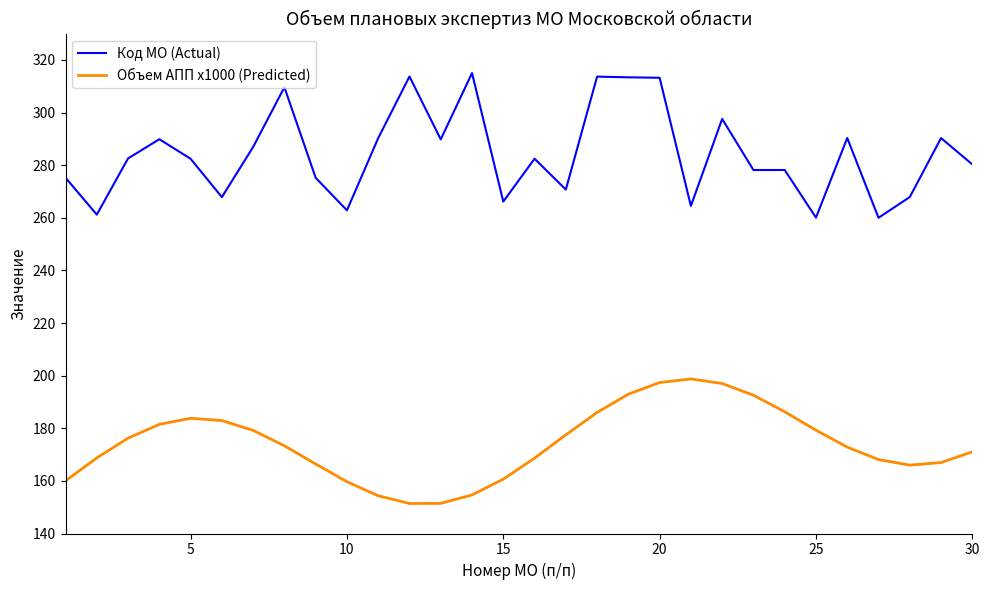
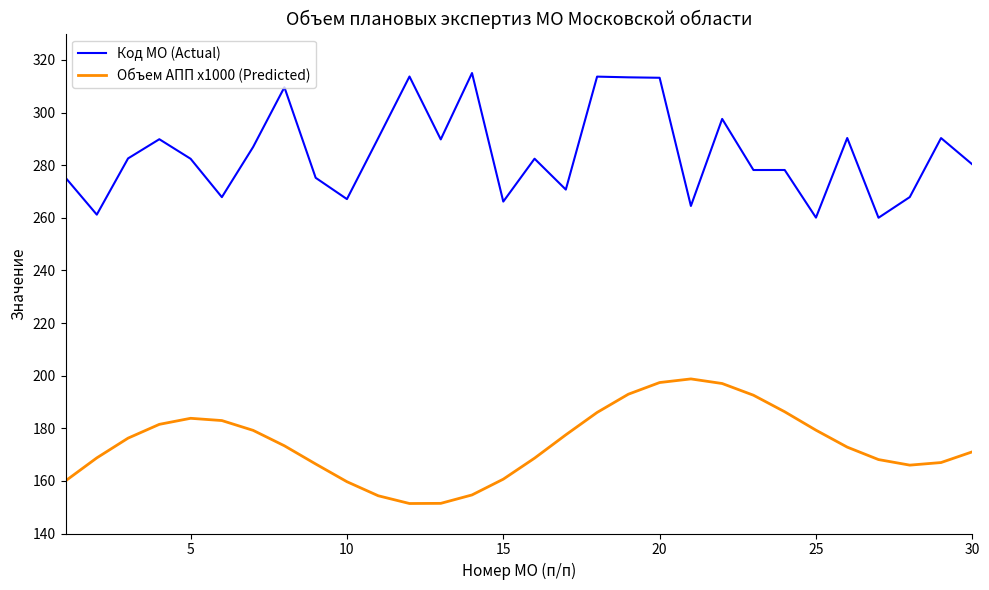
  {
    "Код МО (Actual)": {
      "5": 282,
-     "10": 263,
+     "10": 267,
      "15": 266,
      "20": 313,
      "25": 260,
      "30": 280
    },
    "Объем АПП x1000 (Predicted)": {
      "5": 184,
      "10": 160,
      "15": 161,
      "20": 197,
      "25": 179,
      "30": 171
    }
  }
